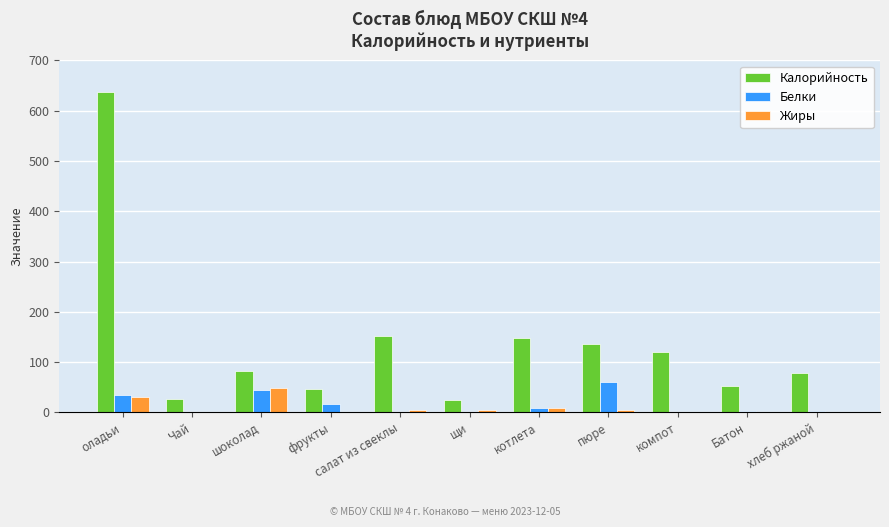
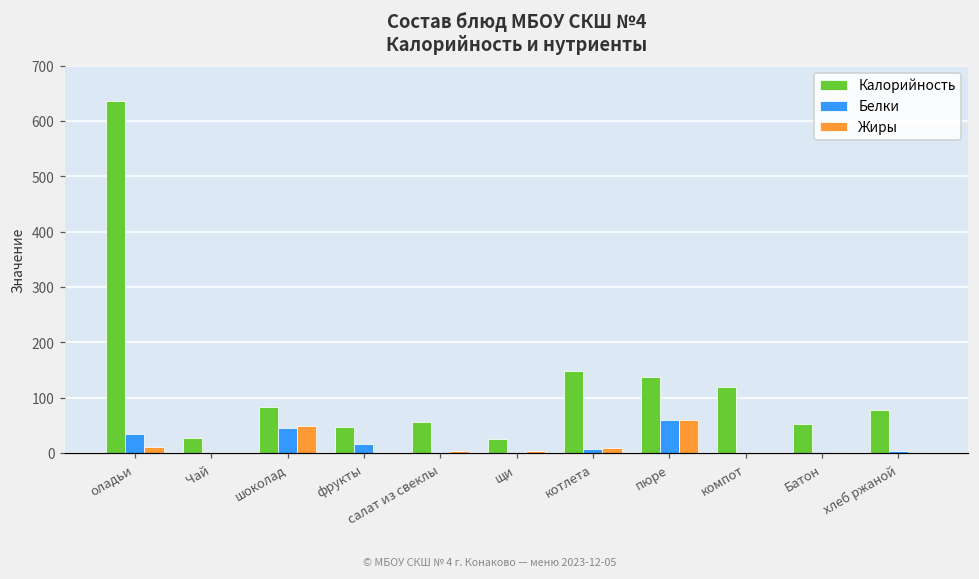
  {
    "Калорийность": {
      "оладьи": 640,
      "Чай": 30,
      "шоколад": 80,
      "фрукты": 50,
-     "салат из свеклы": 150,
+     "салат из свеклы": 60,
      "щи": 30,
      "котлета": 150,
      "пюре": 140,
      "компот": 120,
      "Батон": 50,
      "хлеб ржаной": 80
    },
    "Белки": {
      "оладьи": 30,
      "шоколад": 40,
      "фрукты": 20,
      "котлета": 10,
      "пюре": 60,
      "компот": 0
    },
    "Жиры": {
-     "оладьи": 30,
+     "оладьи": 10,
      "шоколад": 50,
      "котлета": 10,
-     "пюре": 10,
+     "пюре": 60,
      "компот": 0
    }
  }
